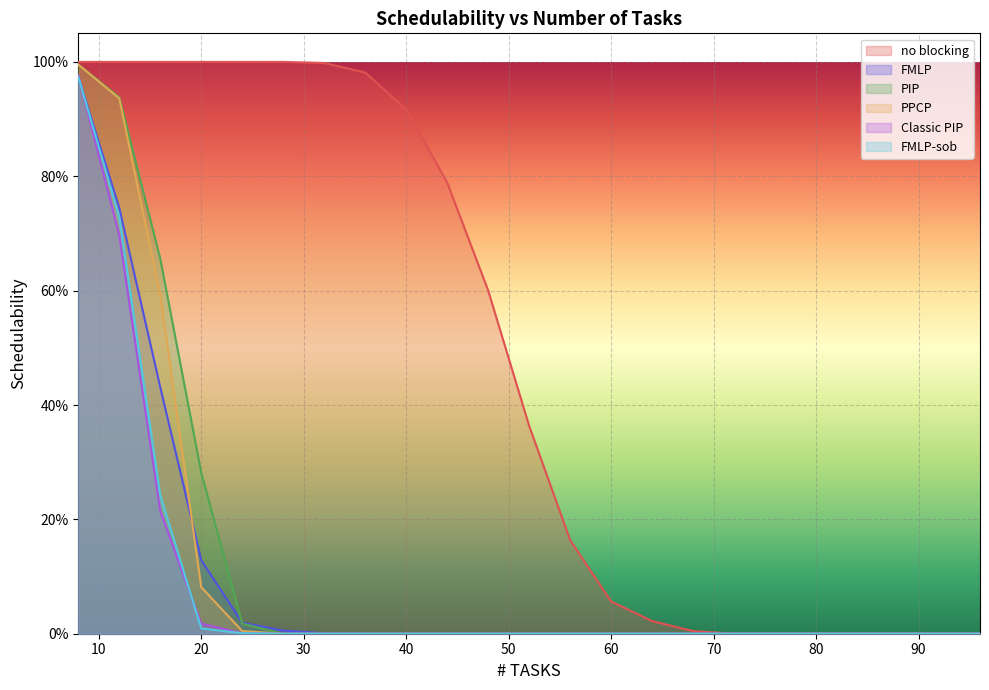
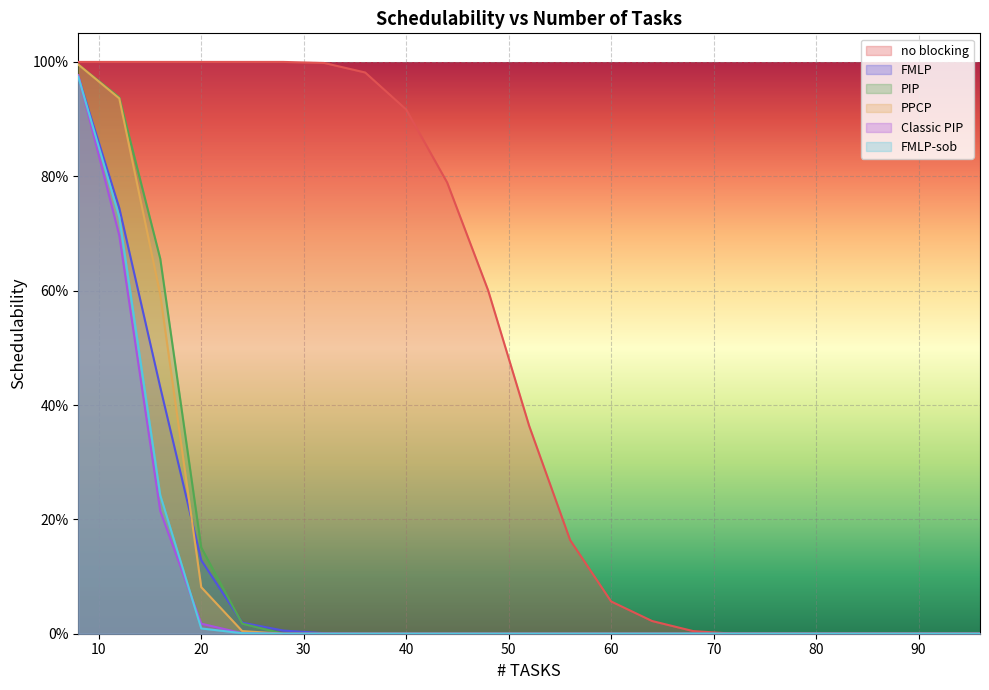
  {
    "PIP": {
-     "20": "28%"
+     "20": "15%"
    }
  }
